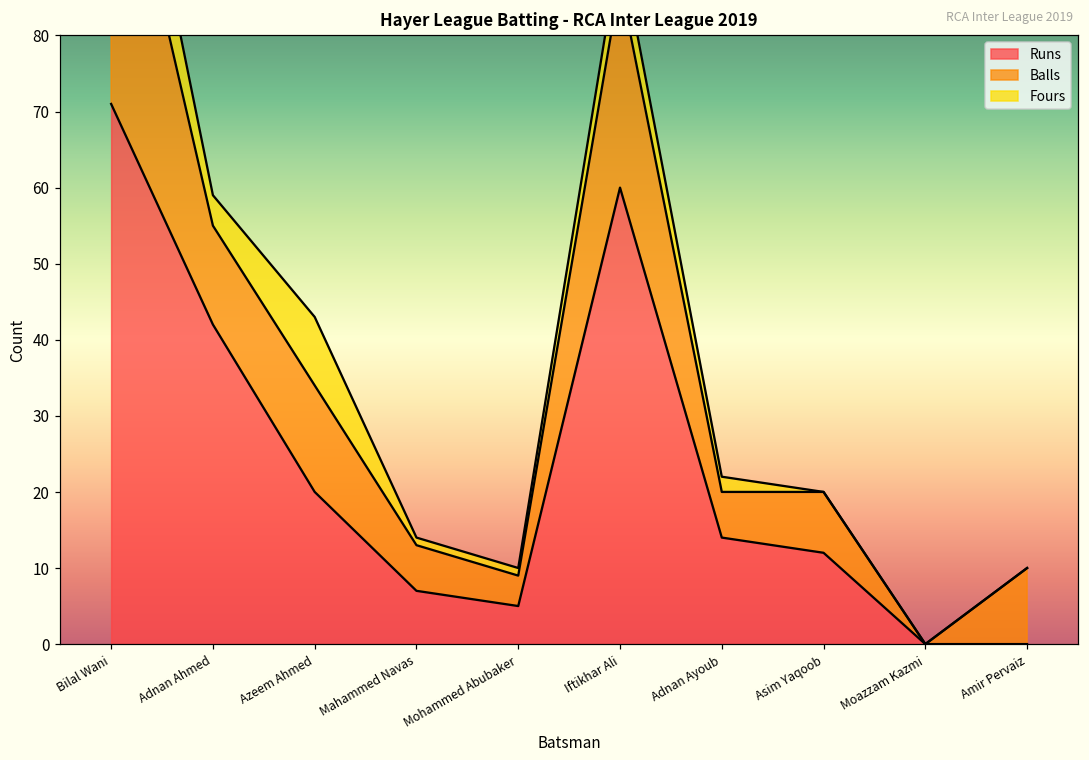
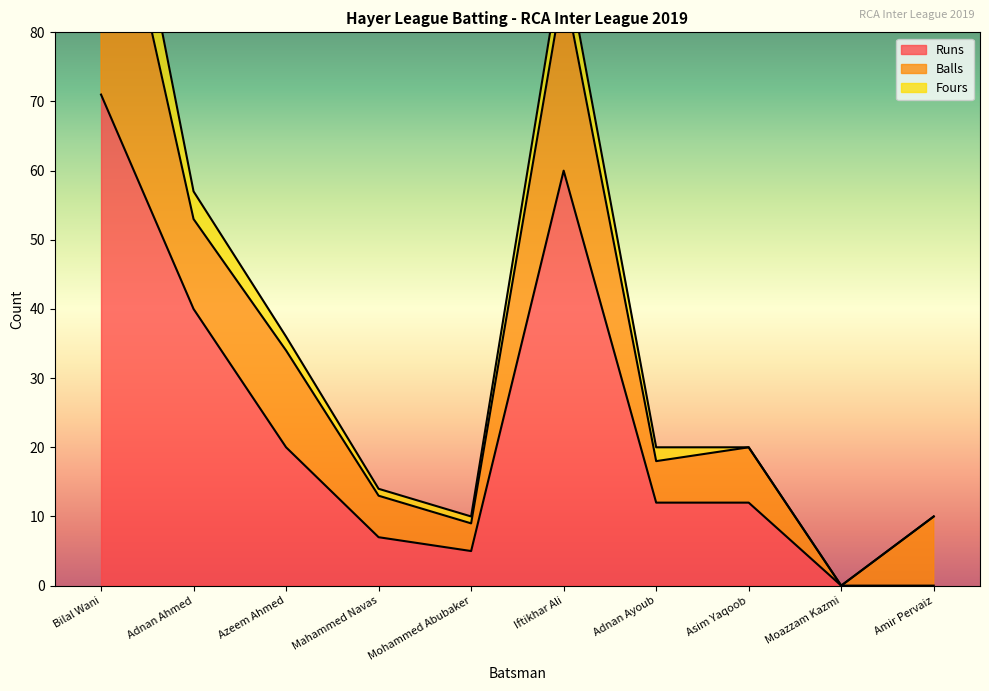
  {
    "Runs": {
      "Bilal Wani": 71,
-     "Adnan Ahmed": 42,
+     "Adnan Ahmed": 40,
      "Azeem Ahmed": 20,
      "Mahammed Navas": 7,
      "Mohammed Abubaker": 5,
      "Iftikhar Ali": 60,
-     "Adnan Ayoub": 14,
+     "Adnan Ayoub": 12,
      "Asim Yaqoob": 12,
      "Amir Pervaiz": 0
    },
    "Balls": {
      "Adnan Ahmed": 13,
      "Azeem Ahmed": 14,
      "Mahammed Navas": 6,
      "Mohammed Abubaker": 4,
      "Adnan Ayoub": 6
    },
    "Fours": {
      "Adnan Ahmed": 4,
-     "Azeem Ahmed": 9,
+     "Azeem Ahmed": 2,
      "Mahammed Navas": 1,
      "Mohammed Abubaker": 1,
      "Adnan Ayoub": 2
    }
  }
